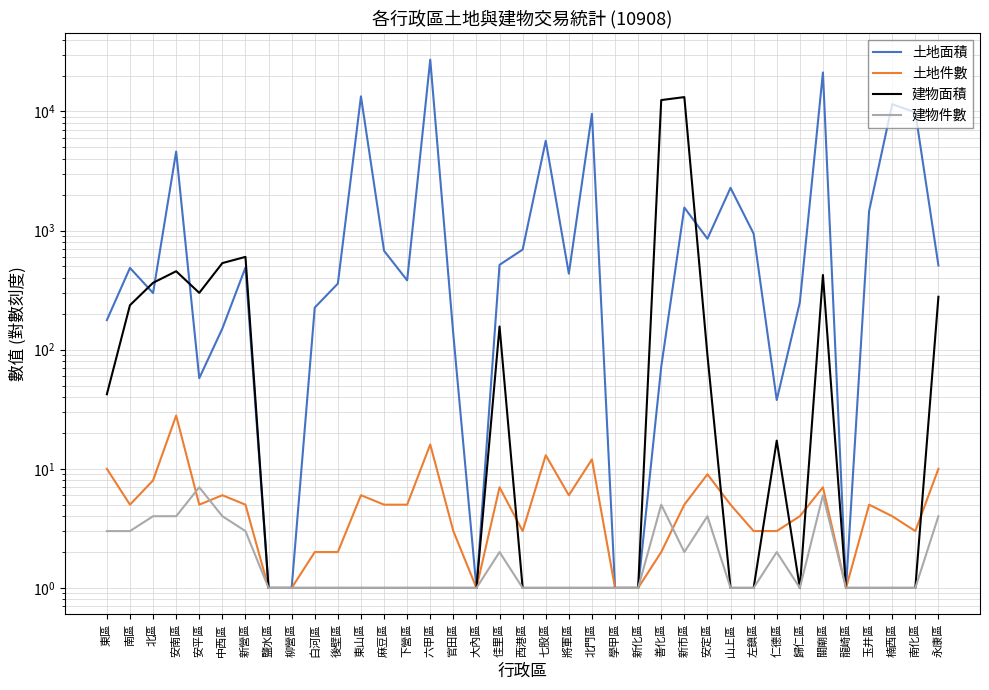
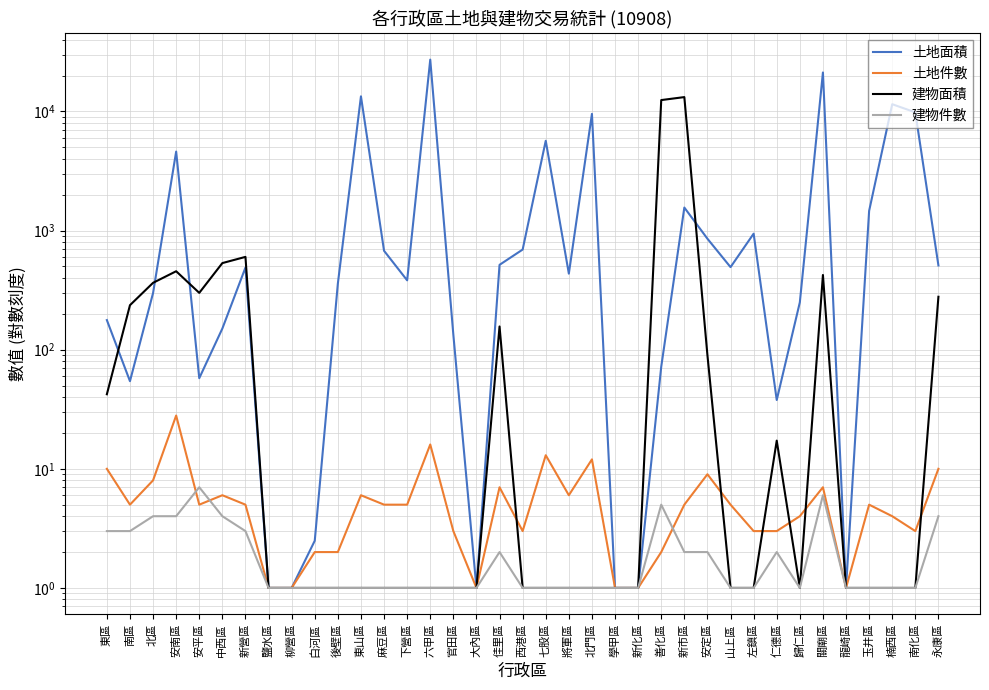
  {
    "土地面積": {
      "東區": 180,
-     "南區": 490,
+     "南區": 50,
      "北區": 300,
      "安南區": 4600,
      "安平區": 60,
      "中西區": 150,
      "新營區": 490,
-     "白河區": 230,
+     "白河區": 2.5,
      "後壁區": 360,
      "東山區": 13000,
      "麻豆區": 700,
      "下營區": 380,
      "六甲區": 27000,
      "官田區": 130,
      "佳里區": 520,
      "西港區": 700,
      "七股區": 6000,
      "將軍區": 430,
      "北門區": 10000,
      "善化區": 70,
      "新市區": 1600,
      "安定區": 900,
-     "山上區": 2300,
+     "山上區": 490,
      "左鎮區": 900,
      "仁德區": 38,
      "歸仁區": 250,
      "關廟區": 21000,
      "玉井區": 1500,
      "永康區": 510
    },
    "土地件數": {
      "東區": 10,
      "南區": 5.0,
      "北區": 8,
      "安南區": 28,
      "安平區": 5.0,
      "中西區": 6,
      "新營區": 5.0,
      "白河區": 2.0,
      "後壁區": 2.0,
      "東山區": 6,
      "麻豆區": 5.0,
      "下營區": 5.0,
      "六甲區": 16,
      "官田區": 3.0,
      "佳里區": 7,
      "西港區": 3.0,
      "七股區": 13,
      "將軍區": 6,
      "北門區": 12,
      "善化區": 2.0,
      "新市區": 5.0,
      "安定區": 9,
      "山上區": 5.0,
      "左鎮區": 3.0,
      "仁德區": 3.0,
      "歸仁區": 4.0,
      "關廟區": 7,
      "玉井區": 5.0,
      "楠西區": 4.0,
      "南化區": 3.0,
      "永康區": 10
    },
    "建物面積": {
      "東區": 42,
      "南區": 240,
      "北區": 360,
      "安南區": 460,
      "安平區": 300,
      "中西區": 500,
      "新營區": 600,
      "佳里區": 160,
      "善化區": 12000,
      "新市區": 13000,
      "安定區": 90,
      "仁德區": 17,
      "關廟區": 420,
      "永康區": 280
    },
    "建物件數": {
      "東區": 3.0,
      "南區": 3.0,
      "北區": 4.0,
      "安南區": 4.0,
      "安平區": 7,
      "中西區": 4.0,
      "新營區": 3.0,
      "佳里區": 2.0,
      "善化區": 5.0,
      "新市區": 2.0,
-     "安定區": 4.0,
+     "安定區": 2.0,
      "仁德區": 2.0,
      "關廟區": 6,
      "永康區": 4.0
    }
  }
